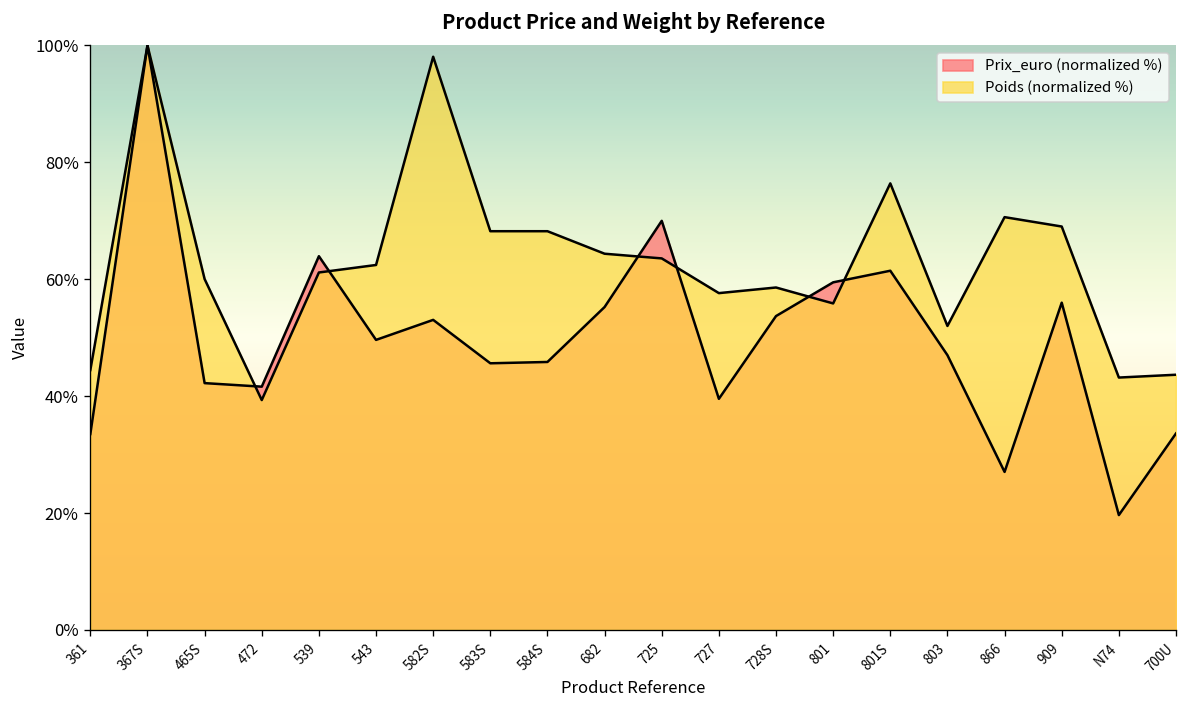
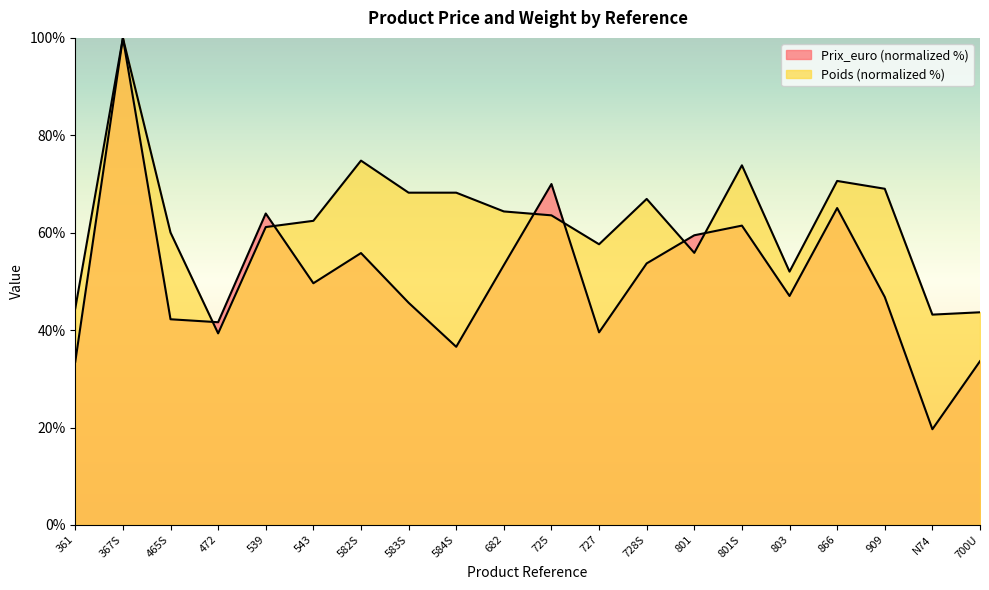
  {
    "Prix_euro (normalized %)": {
      "361": "34%",
      "465S": "42%",
      "472": "42%",
      "539": "64%",
      "543": "50%",
-     "582S": "53%",
+     "582S": "56%",
      "583S": "46%",
-     "584S": "46%",
-     "682": "55%",
+     "584S": "37%",
+     "682": "53%",
      "725": "70%",
      "727": "40%",
      "728S": "54%",
      "801": "59%",
      "801S": "61%",
      "803": "47%",
-     "866": "27%",
-     "909": "56%",
+     "866": "65%",
+     "909": "47%",
      "N74": "20%",
      "700U": "34%"
    },
    "Poids (normalized %)": {
      "361": "44%",
      "465S": "60%",
      "472": "39%",
      "539": "61%",
      "543": "62%",
-     "582S": "98%",
+     "582S": "75%",
      "583S": "68%",
      "584S": "68%",
      "682": "64%",
      "725": "64%",
      "727": "58%",
-     "728S": "59%",
+     "728S": "67%",
      "801": "56%",
-     "801S": "76%",
+     "801S": "74%",
      "803": "52%",
      "866": "71%",
      "909": "69%",
      "N74": "43%",
      "700U": "44%"
    }
  }
